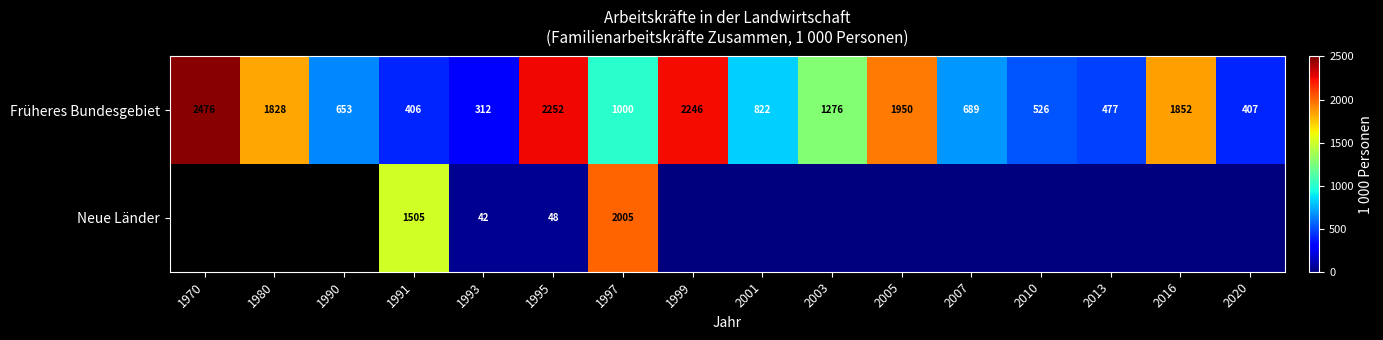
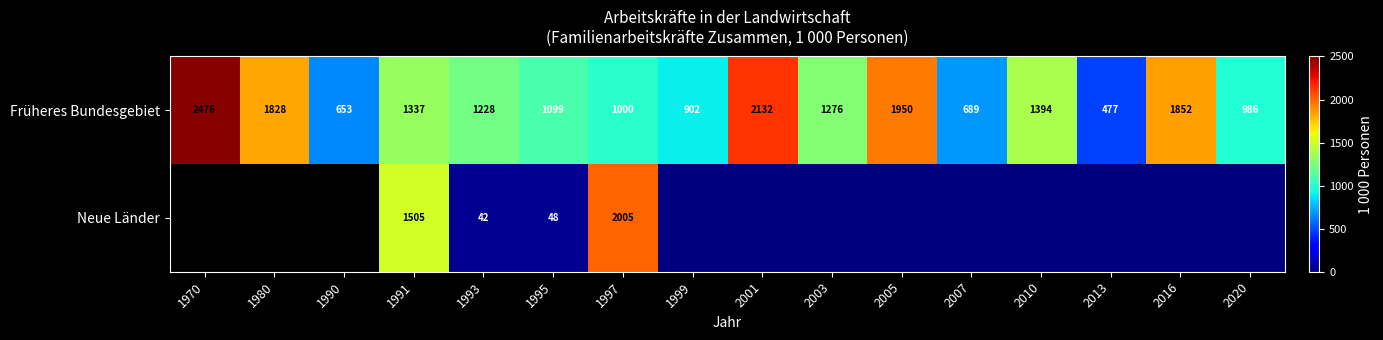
  {
    "Früheres Bundesgebiet": {
      "1970": 2476,
      "1980": 1828,
      "1990": 653,
-     "1991": 406,
-     "1993": 312,
-     "1995": 2252,
+     "1991": 1337,
+     "1993": 1228,
+     "1995": 1099,
      "1997": 1000,
-     "1999": 2246,
-     "2001": 822,
+     "1999": 902,
+     "2001": 2132,
      "2003": 1276,
      "2005": 1950,
      "2007": 689,
-     "2010": 526,
+     "2010": 1394,
      "2013": 477,
      "2016": 1852,
-     "2020": 407
+     "2020": 986
    },
    "Neue Länder": {
      "1991": 1505,
      "1993": 42,
      "1995": 48,
      "1997": 2005
    }
  }
